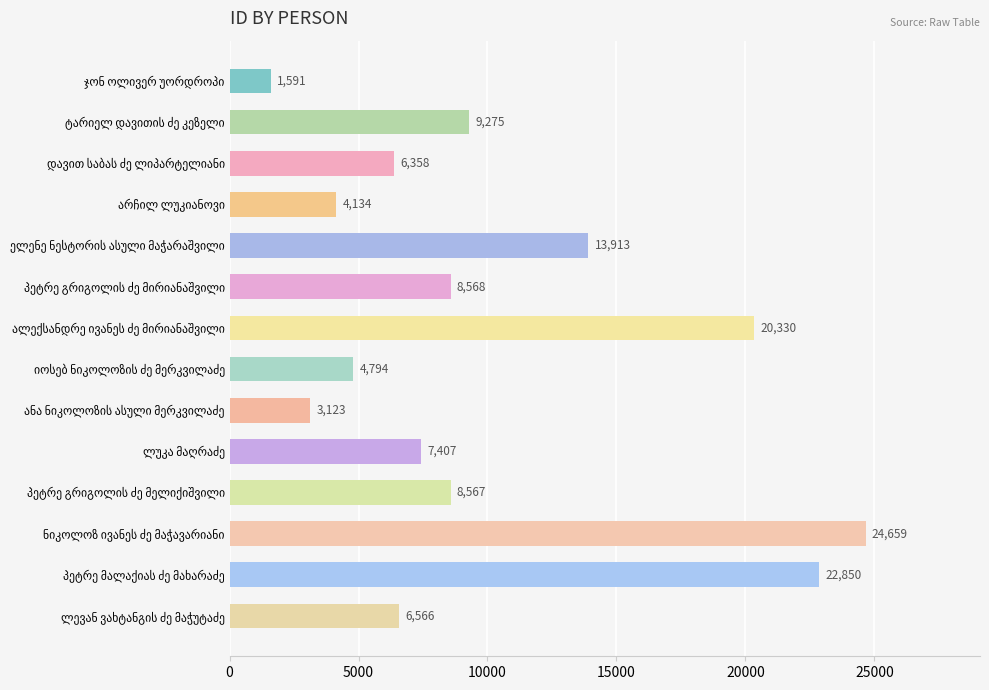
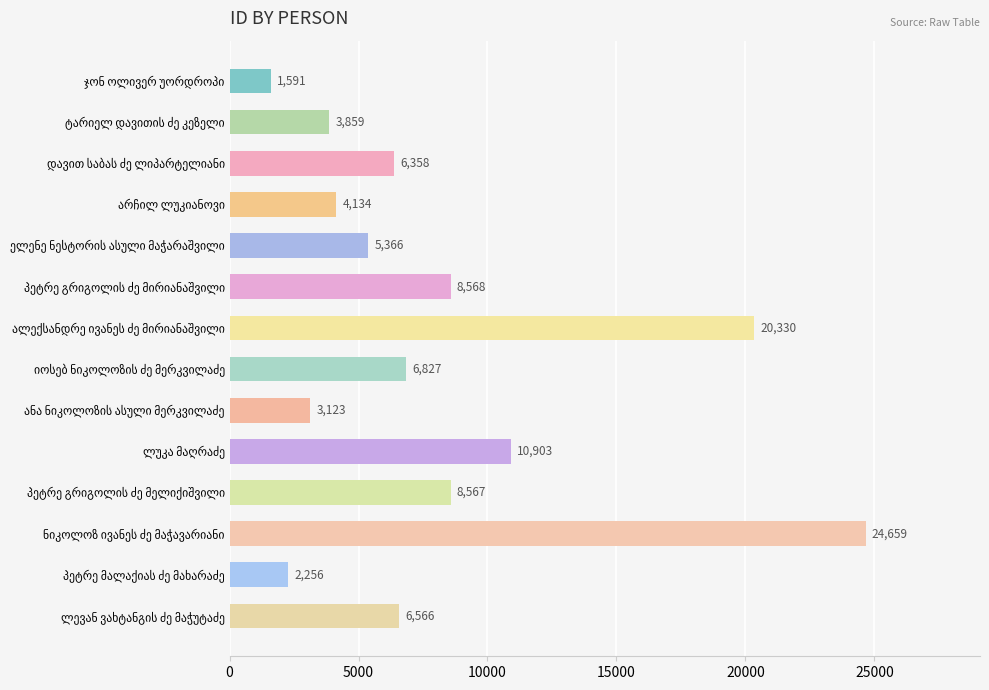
  {
    "ჯონ ოლივერ უორდროპი": "1,591",
-   "ტარიელ დავითის ძე კეზელი": "9,275",
+   "ტარიელ დავითის ძე კეზელი": "3,859",
    "დავით საბას ძე ლიპარტელიანი": "6,358",
    "არჩილ ლუკიანოვი": "4,134",
-   "ელენე ნესტორის ასული მაჭარაშვილი": "13,913",
+   "ელენე ნესტორის ასული მაჭარაშვილი": "5,366",
    "პეტრე გრიგოლის ძე მირიანაშვილი": "8,568",
    "ალექსანდრე ივანეს ძე მირიანაშვილი": "20,330",
-   "იოსებ ნიკოლოზის ძე მერკვილაძე": "4,794",
+   "იოსებ ნიკოლოზის ძე მერკვილაძე": "6,827",
    "ანა ნიკოლოზის ასული მერკვილაძე": "3,123",
-   "ლუკა მაღრაძე": "7,407",
+   "ლუკა მაღრაძე": "10,903",
    "პეტრე გრიგოლის ძე მელიქიშვილი": "8,567",
    "ნიკოლოზ ივანეს ძე მაჭავარიანი": "24,659",
-   "პეტრე მალაქიას ძე მახარაძე": "22,850",
+   "პეტრე მალაქიას ძე მახარაძე": "2,256",
    "ლევან ვახტანგის ძე მაჭუტაძე": "6,566"
  }
